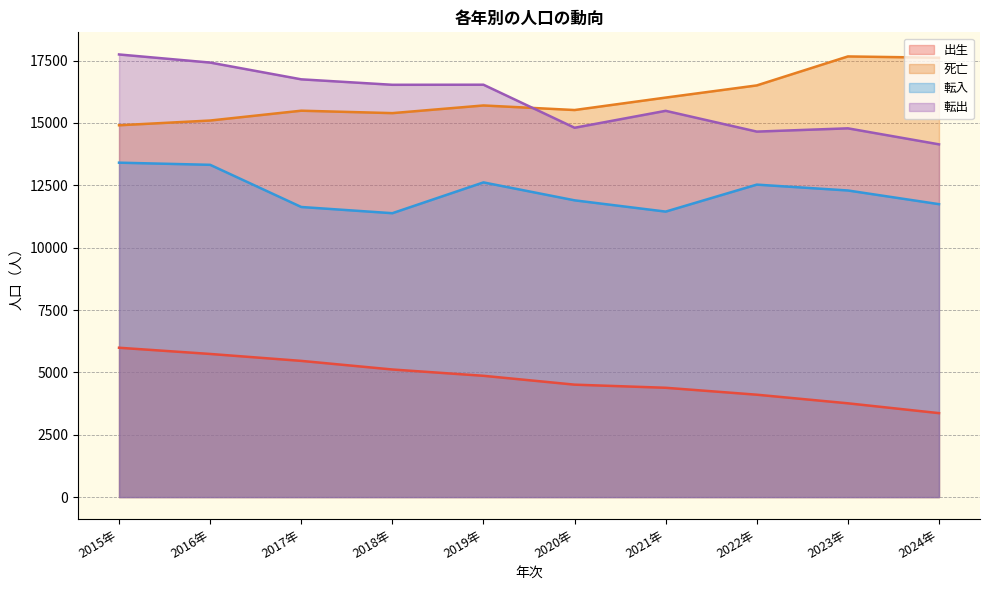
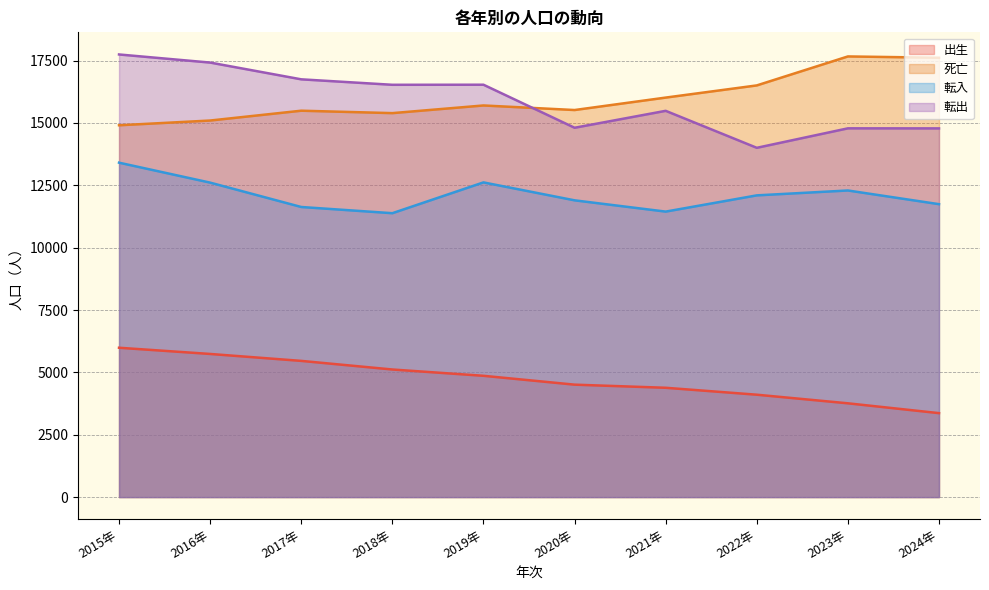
  {
    "転入": {
      "2015年": 13400,
-     "2016年": 13300,
+     "2016年": 12600,
      "2017年": 11600,
      "2018年": 11400,
      "2019年": 12600,
      "2020年": 11900,
      "2021年": 11400,
-     "2022年": 12500,
+     "2022年": 12100,
      "2023年": 12300,
      "2024年": 11700
    },
    "転出": {
      "2015年": 17700,
      "2016年": 17400,
      "2017年": 16800,
      "2018年": 16500,
      "2019年": 16500,
      "2020年": 14800,
      "2021年": 15500,
-     "2022年": 14700,
+     "2022年": 14000,
      "2023年": 14800,
-     "2024年": 14100
+     "2024年": 14800
    }
  }
